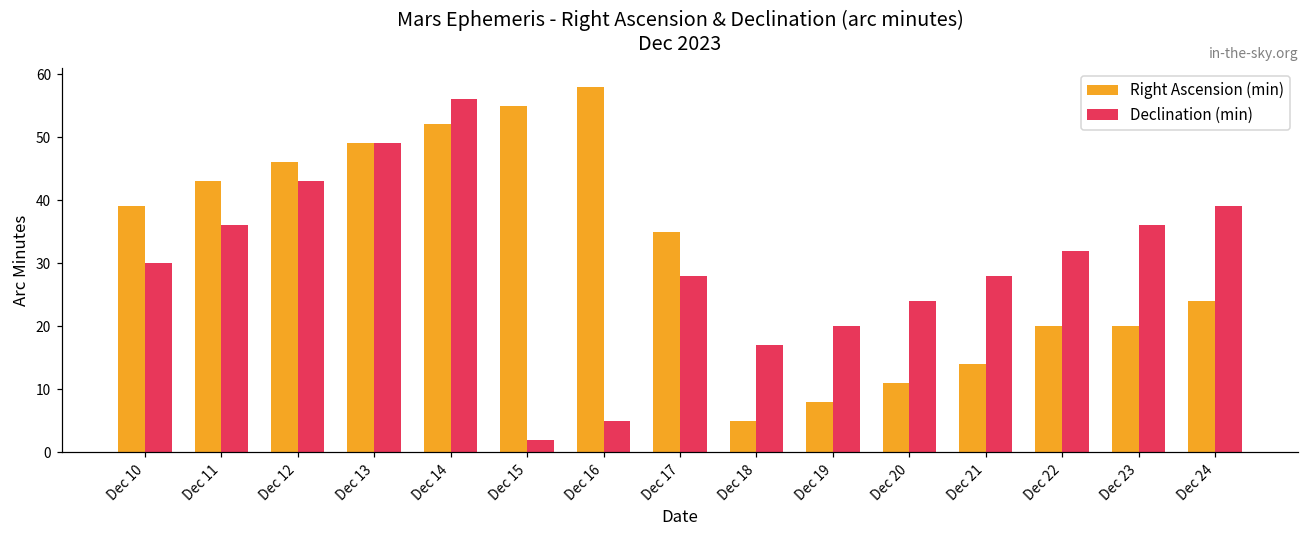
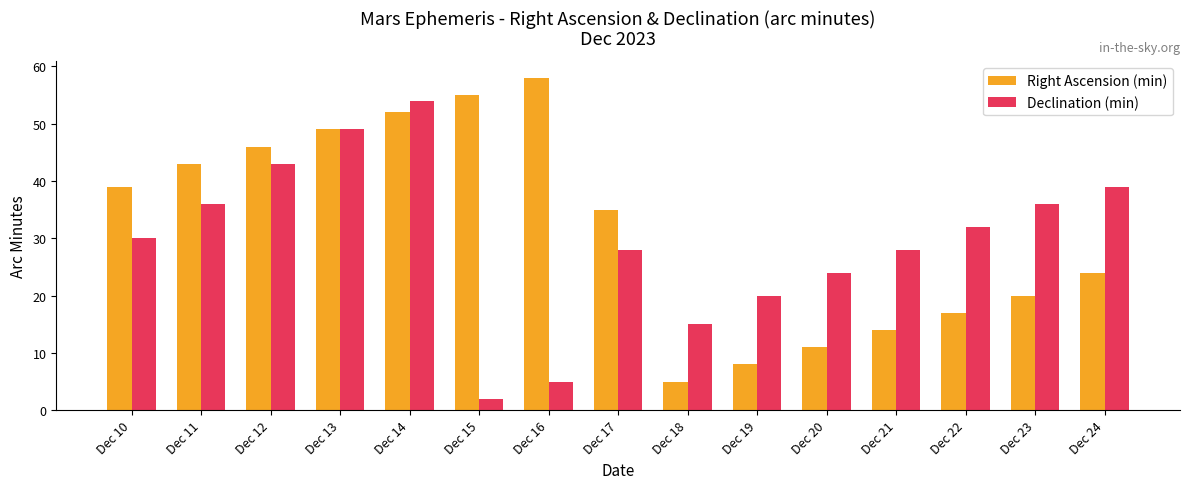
  {
    "Right Ascension (min)": {
      "Dec 10": 39,
      "Dec 11": 43,
      "Dec 12": 46,
      "Dec 13": 49,
      "Dec 14": 52,
      "Dec 15": 55,
      "Dec 16": 58,
      "Dec 17": 35,
      "Dec 18": 5,
      "Dec 19": 8,
      "Dec 20": 11,
      "Dec 21": 14,
-     "Dec 22": 20,
+     "Dec 22": 17,
      "Dec 23": 20,
      "Dec 24": 24
    },
    "Declination (min)": {
      "Dec 10": 30,
      "Dec 11": 36,
      "Dec 12": 43,
      "Dec 13": 49,
-     "Dec 14": 56,
+     "Dec 14": 54,
      "Dec 15": 2,
      "Dec 16": 5,
      "Dec 17": 28,
-     "Dec 18": 17,
+     "Dec 18": 15,
      "Dec 19": 20,
      "Dec 20": 24,
      "Dec 21": 28,
      "Dec 22": 32,
      "Dec 23": 36,
      "Dec 24": 39
    }
  }
